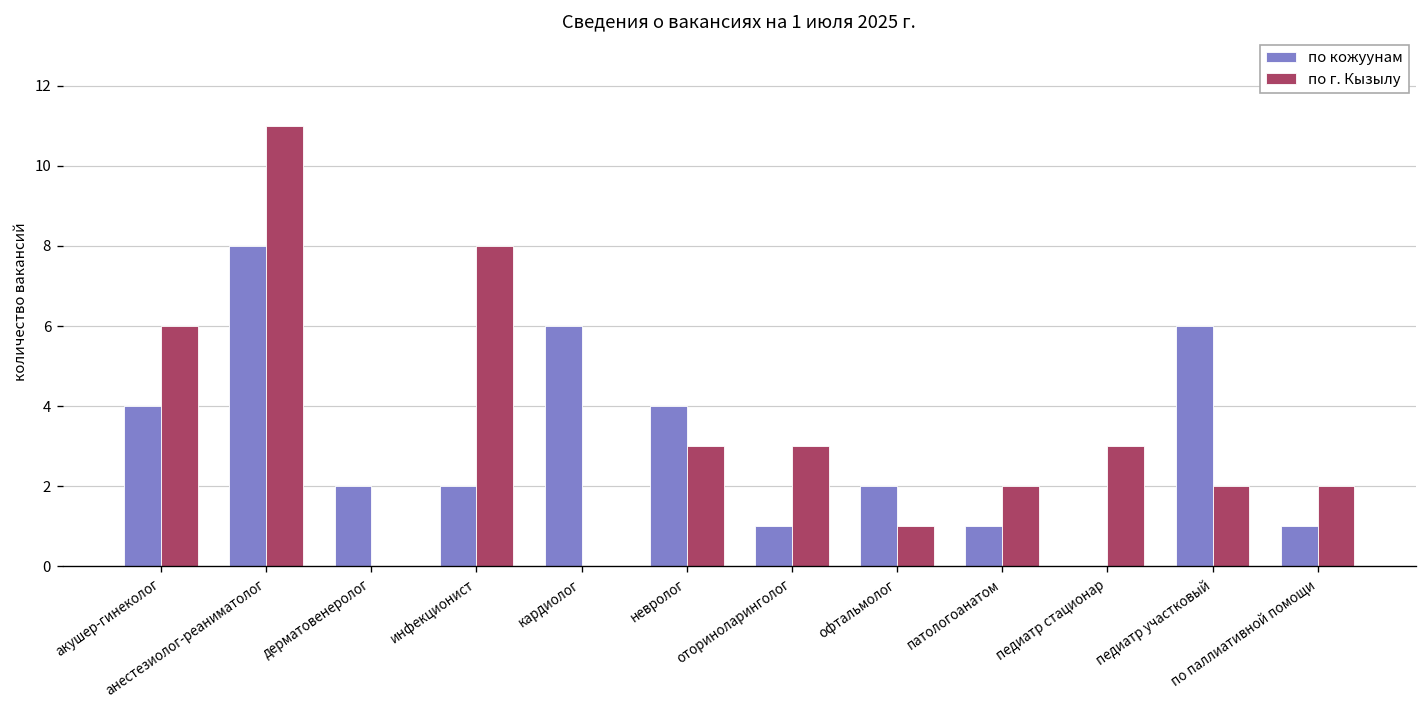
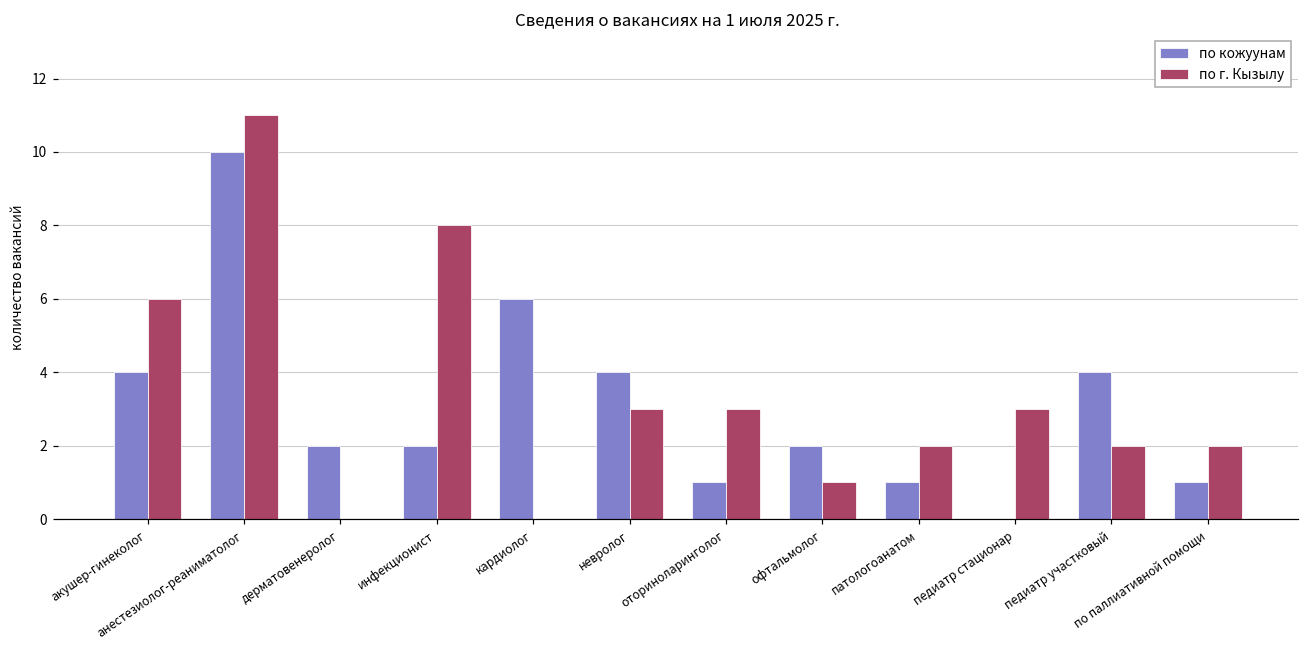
  {
    "по кожуунам": {
      "акушер-гинеколог": 4,
-     "анестезиолог-реаниматолог": 8,
+     "анестезиолог-реаниматолог": 10,
      "дерматовенеролог": 2,
      "инфекционист": 2,
      "кардиолог": 6,
      "невролог": 4,
      "оториноларинголог": 1,
      "офтальмолог": 2,
      "патологоанатом": 1,
      "педиатр стационар": 0,
-     "педиатр участковый": 6,
+     "педиатр участковый": 4,
      "по паллиативной помощи": 1
    },
    "по г. Кызылу": {
      "акушер-гинеколог": 6,
      "анестезиолог-реаниматолог": 11,
      "дерматовенеролог": 0,
      "инфекционист": 8,
      "кардиолог": 0,
      "невролог": 3,
      "оториноларинголог": 3,
      "офтальмолог": 1,
      "патологоанатом": 2,
      "педиатр стационар": 3,
      "педиатр участковый": 2,
      "по паллиативной помощи": 2
    }
  }
